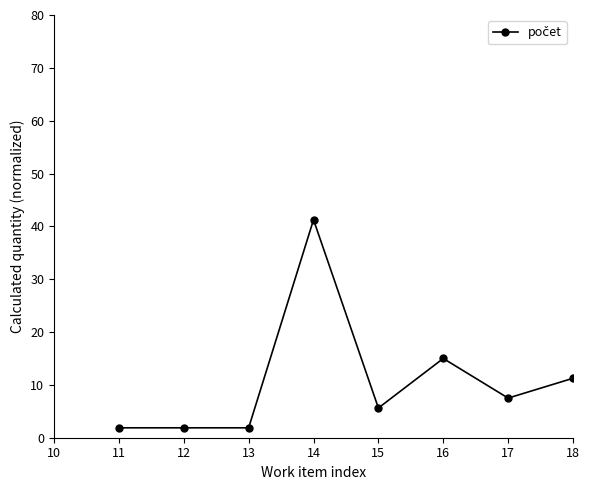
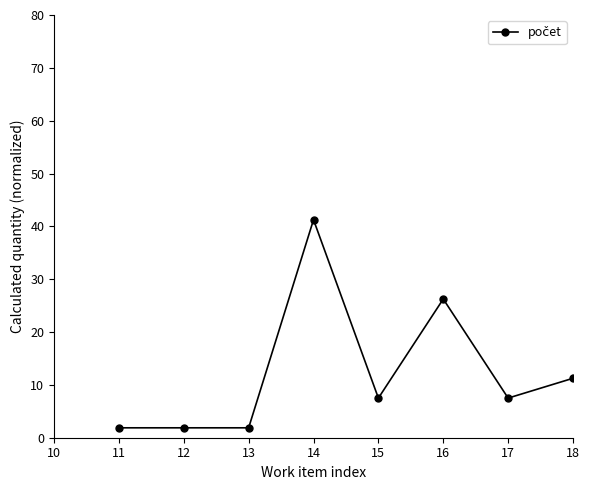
  {
    "11": 2,
    "12": 2,
    "13": 2,
    "14": 41,
-   "15": 6,
-   "16": 15,
+   "15": 8,
+   "16": 26,
    "17": 8,
    "18": 11
  }
